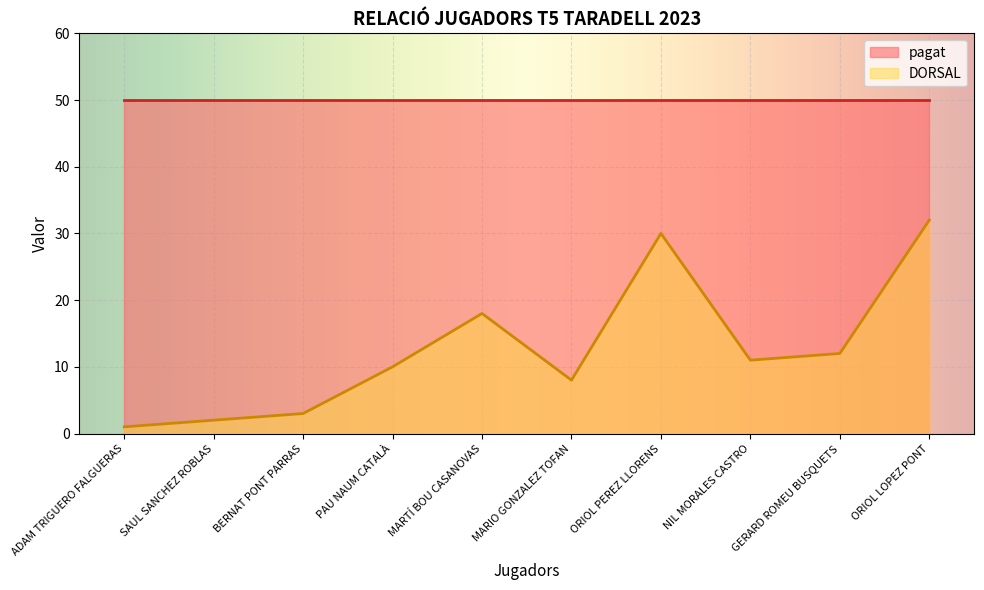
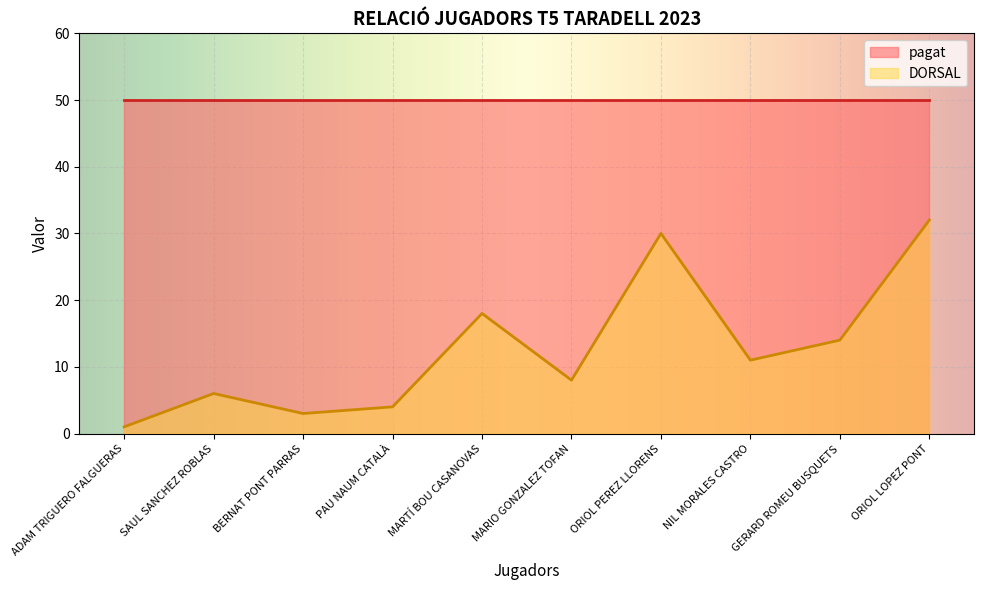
  {
    "pagat": {
      "ADAM TRIGUERO FALGUERAS": 50,
      "SAUL SANCHEZ ROBLAS": 50,
      "BERNAT PONT PARRAS": 50,
      "PAU NAUM CATALÀ": 50,
      "MARTÍ BOU CASANOVAS": 50,
      "MARIO GONZALEZ TOFAN": 50,
      "ORIOL PEREZ LLORENS": 50,
      "NIL MORALES CASTRO": 50,
      "GERARD ROMEU BUSQUETS": 50,
      "ORIOL LOPEZ PONT": 50
    },
    "DORSAL": {
      "ADAM TRIGUERO FALGUERAS": 1,
-     "SAUL SANCHEZ ROBLAS": 2,
+     "SAUL SANCHEZ ROBLAS": 6,
      "BERNAT PONT PARRAS": 3,
-     "PAU NAUM CATALÀ": 10,
+     "PAU NAUM CATALÀ": 4,
      "MARTÍ BOU CASANOVAS": 18,
      "MARIO GONZALEZ TOFAN": 8,
      "ORIOL PEREZ LLORENS": 30,
      "NIL MORALES CASTRO": 11,
-     "GERARD ROMEU BUSQUETS": 12,
+     "GERARD ROMEU BUSQUETS": 14,
      "ORIOL LOPEZ PONT": 32
    }
  }
